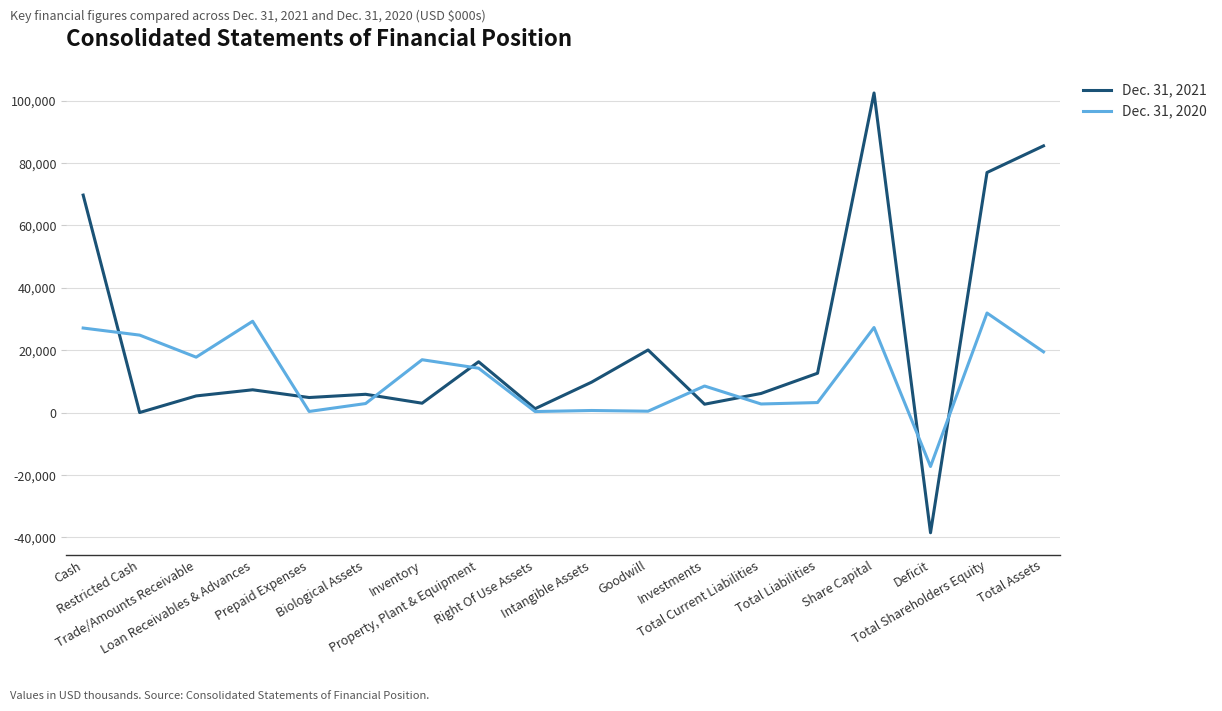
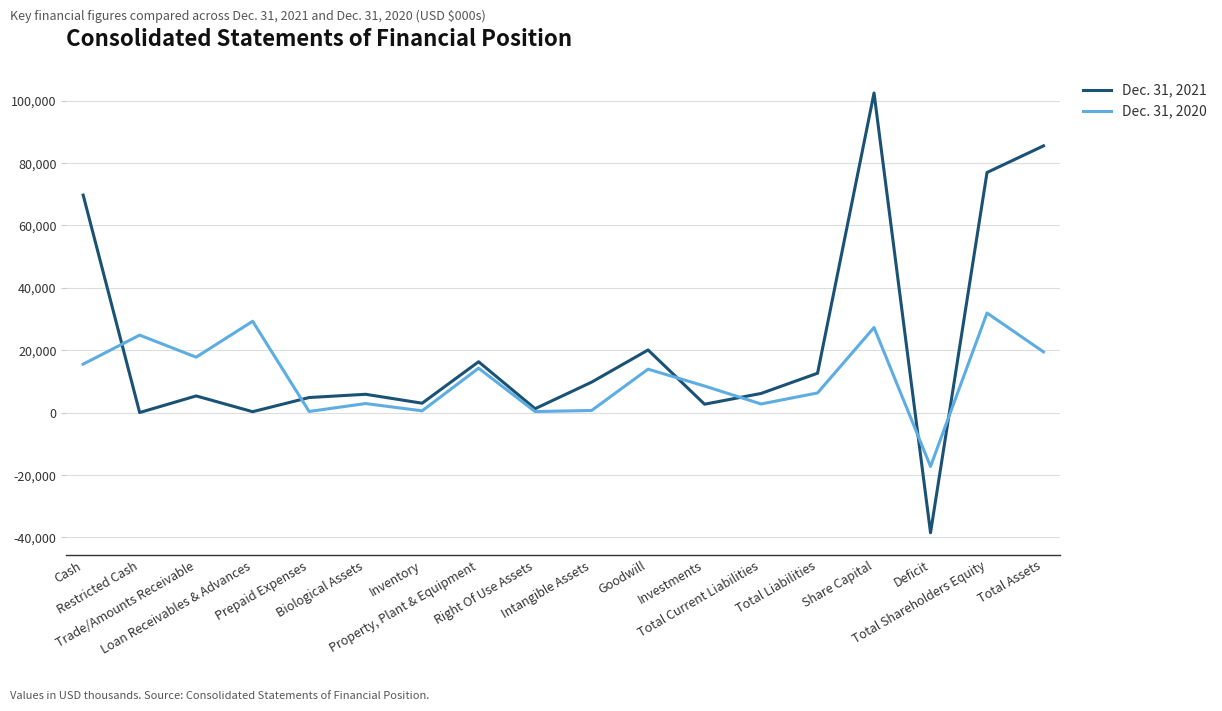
  {
    "Dec. 31, 2021": {
      "Cash": "70,000",
      "Restricted Cash": "0",
      "Trade/Amounts Receivable": "5,000",
-     "Loan Receivables & Advances": "7,000",
+     "Loan Receivables & Advances": "0",
      "Prepaid Expenses": "5,000",
      "Biological Assets": "6,000",
      "Inventory": "3,000",
      "Property, Plant & Equipment": "16,000",
      "Right Of Use Assets": "1,000",
      "Intangible Assets": "10,000",
      "Goodwill": "20,000",
      "Investments": "3,000",
      "Total Current Liabilities": "6,000",
      "Total Liabilities": "13,000",
      "Share Capital": "102,000",
      "Deficit": "-39,000",
      "Total Shareholders Equity": "77,000",
      "Total Assets": "85,000"
    },
    "Dec. 31, 2020": {
-     "Cash": "27,000",
+     "Cash": "16,000",
      "Restricted Cash": "25,000",
      "Trade/Amounts Receivable": "18,000",
      "Loan Receivables & Advances": "29,000",
      "Prepaid Expenses": "0",
      "Biological Assets": "3,000",
-     "Inventory": "17,000",
+     "Inventory": "1,000",
      "Property, Plant & Equipment": "14,000",
      "Right Of Use Assets": "0",
      "Intangible Assets": "1,000",
-     "Goodwill": "0",
+     "Goodwill": "14,000",
      "Investments": "9,000",
      "Total Current Liabilities": "3,000",
-     "Total Liabilities": "3,000",
+     "Total Liabilities": "6,000",
      "Share Capital": "27,000",
      "Deficit": "-17,000",
      "Total Shareholders Equity": "32,000",
      "Total Assets": "19,000"
    }
  }
